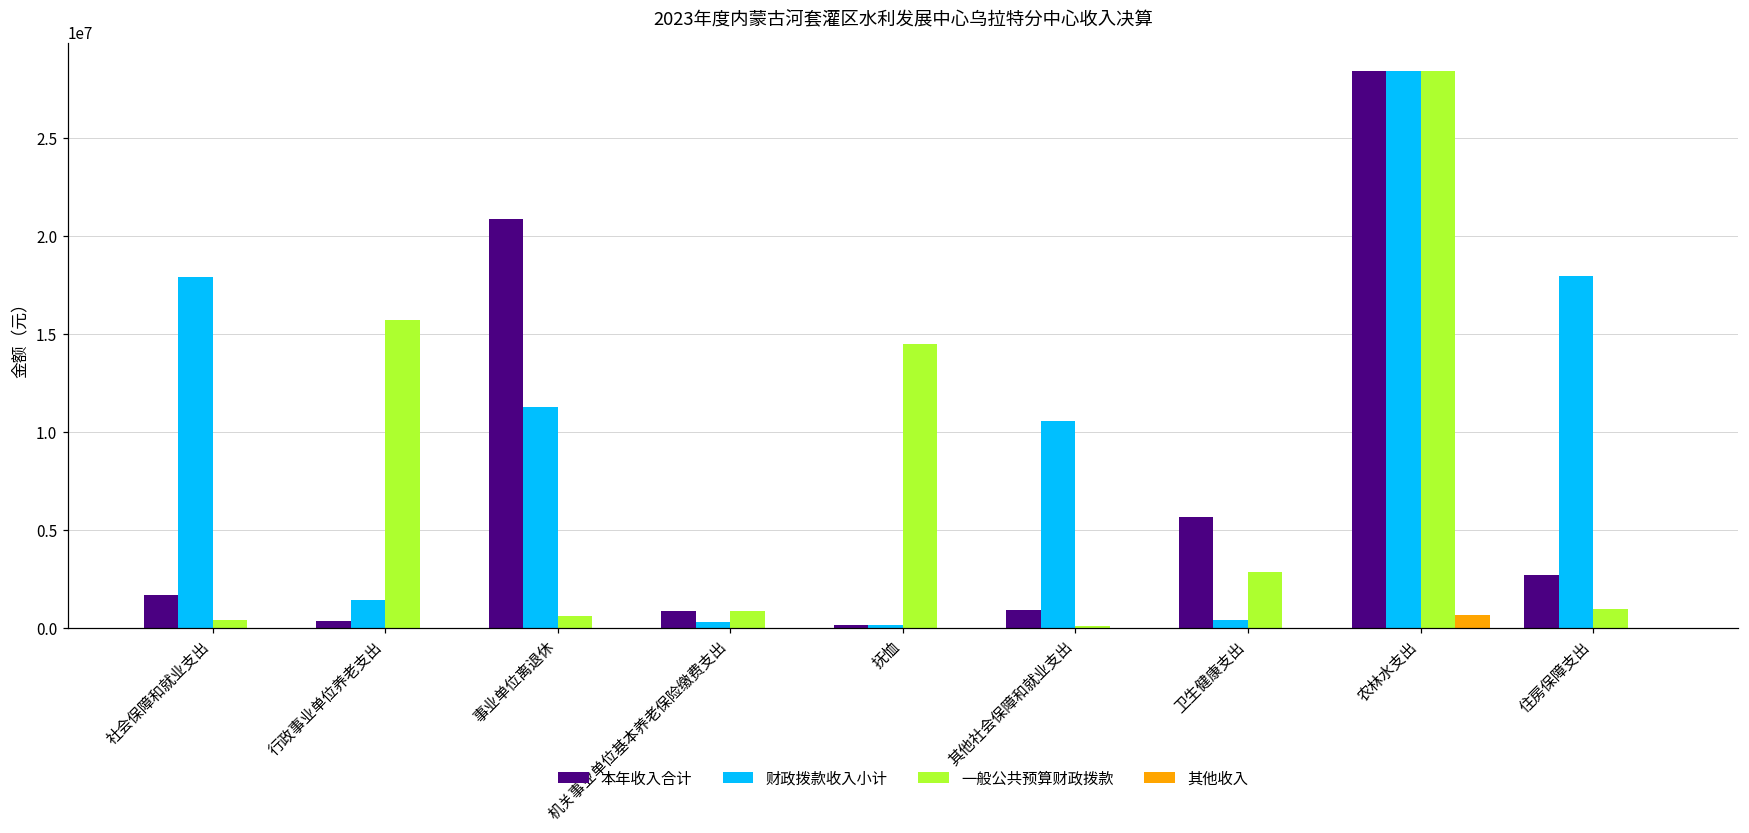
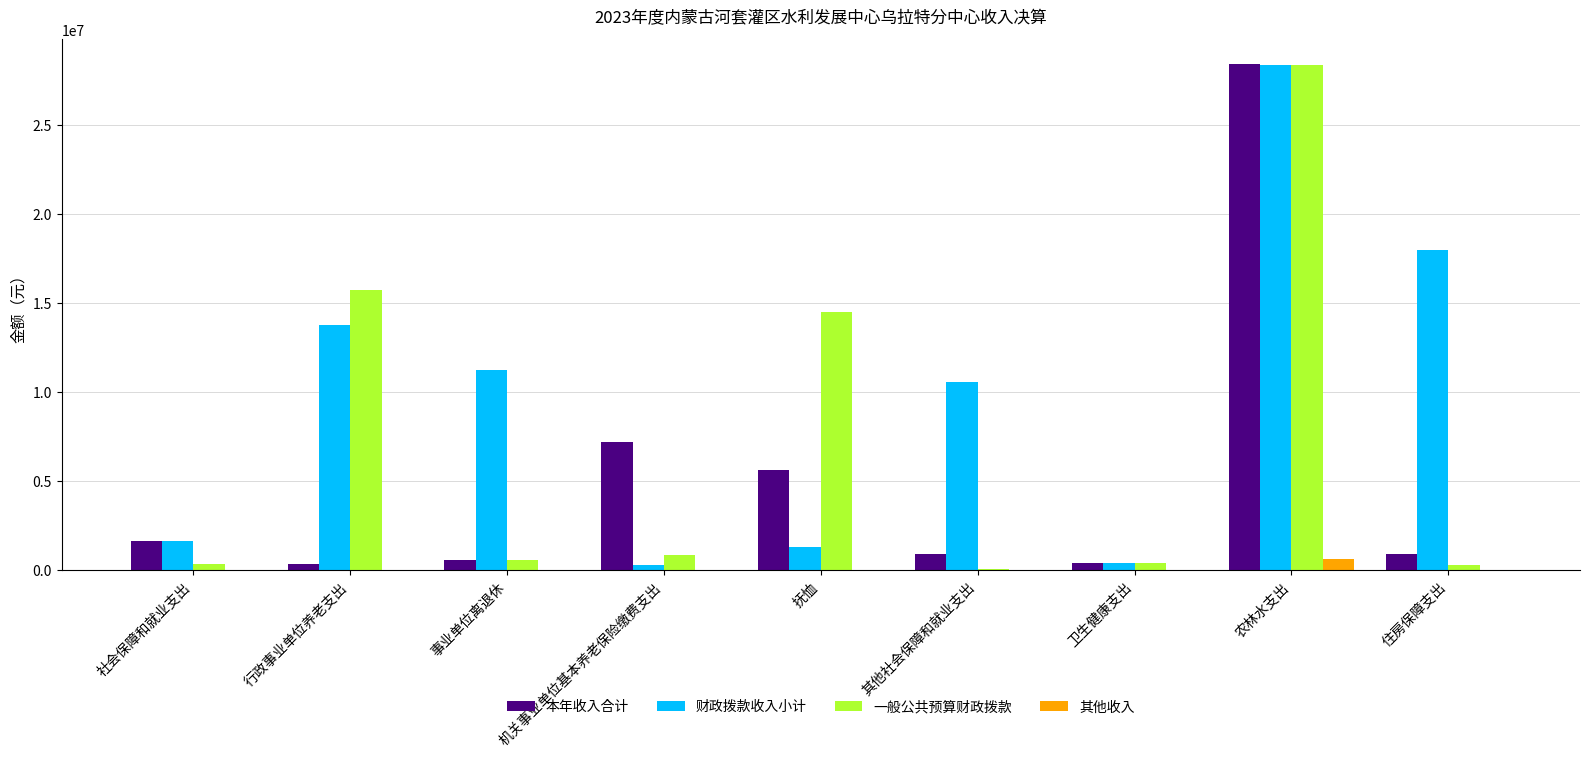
  {
    "本年收入合计": {
      "社会保障和就业支出": 1700000,
      "行政事业单位养老支出": 300000,
-     "事业单位离退休": 20900000,
-     "机关事业单位基本养老保险缴费支出": 800000,
-     "抚恤": 100000,
+     "事业单位离退休": 600000,
+     "机关事业单位基本养老保险缴费支出": 7200000,
+     "抚恤": 5600000,
      "其他社会保障和就业支出": 900000,
-     "卫生健康支出": 5700000,
+     "卫生健康支出": 400000,
      "农林水支出": 28400000,
-     "住房保障支出": 2700000
+     "住房保障支出": 900000
    },
    "财政拨款收入小计": {
-     "社会保障和就业支出": 17900000,
-     "行政事业单位养老支出": 1400000,
+     "社会保障和就业支出": 1700000,
+     "行政事业单位养老支出": 13800000,
      "事业单位离退休": 11300000,
      "机关事业单位基本养老保险缴费支出": 300000,
-     "抚恤": 100000,
+     "抚恤": 1300000,
      "其他社会保障和就业支出": 10600000,
      "卫生健康支出": 400000,
      "农林水支出": 28400000,
      "住房保障支出": 18000000
    },
    "一般公共预算财政拨款": {
      "社会保障和就业支出": 400000,
      "行政事业单位养老支出": 15700000,
      "事业单位离退休": 600000,
      "机关事业单位基本养老保险缴费支出": 800000,
      "抚恤": 14500000,
-     "卫生健康支出": 2900000,
+     "卫生健康支出": 400000,
      "农林水支出": 28400000,
-     "住房保障支出": 900000
+     "住房保障支出": 300000
    },
    "其他收入": {
      "社会保障和就业支出": 0,
      "行政事业单位养老支出": 0,
      "事业单位离退休": 0,
      "机关事业单位基本养老保险缴费支出": 0,
      "抚恤": 0,
      "其他社会保障和就业支出": 0,
      "卫生健康支出": 0,
      "农林水支出": 700000,
      "住房保障支出": 0
    }
  }
